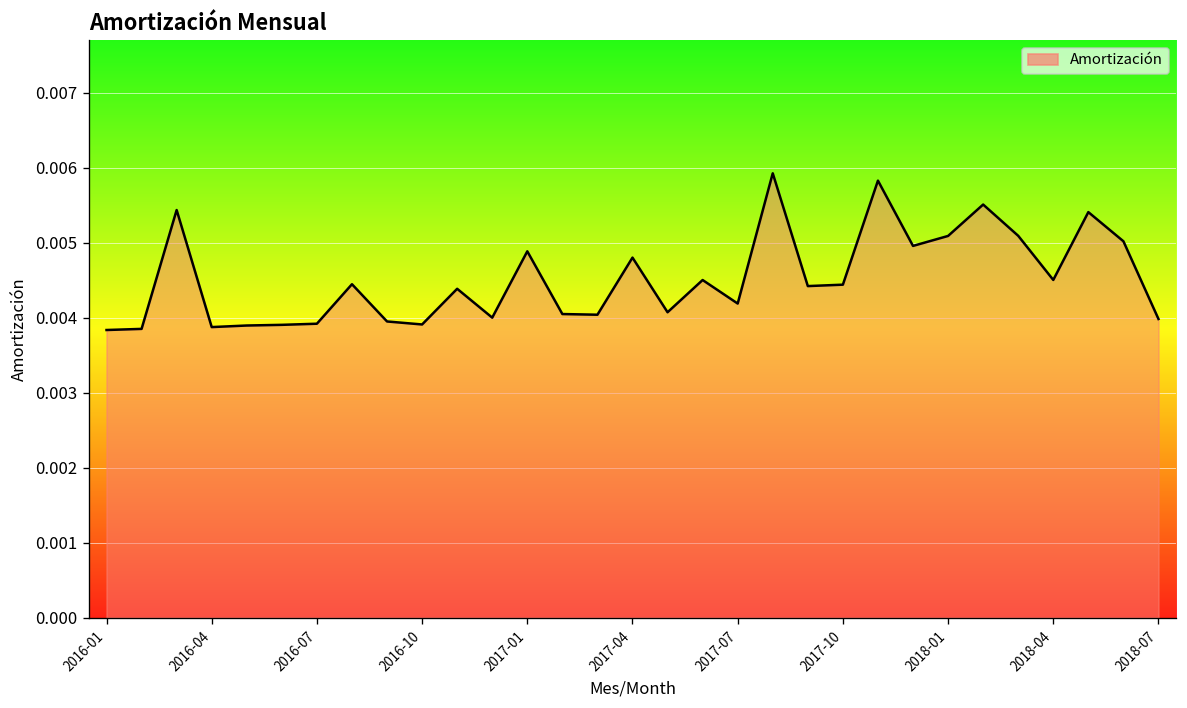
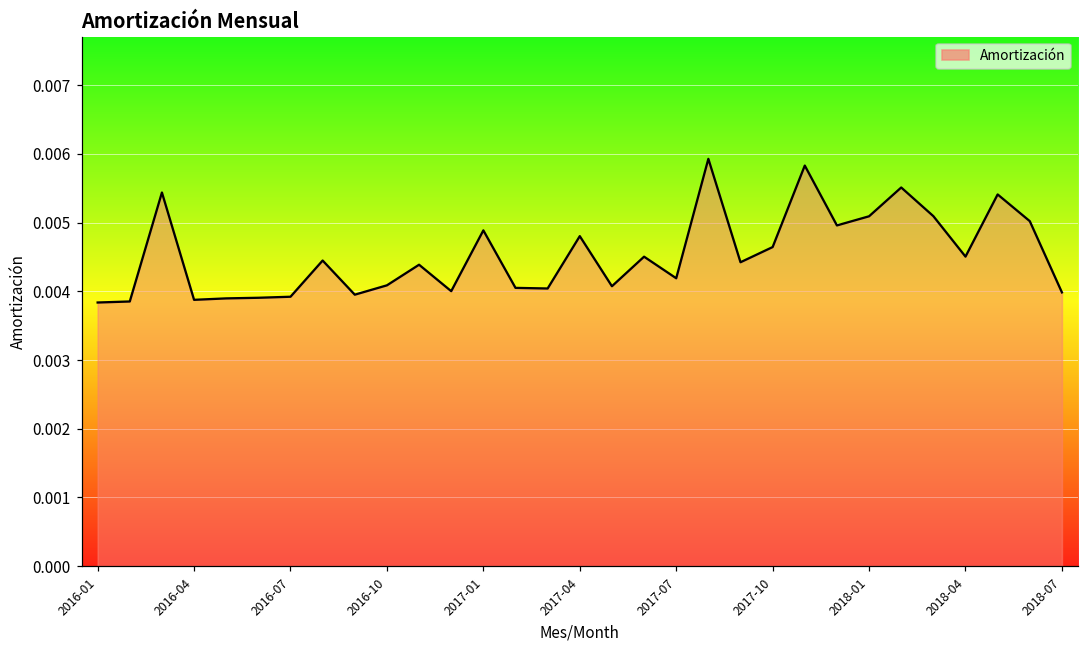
  {
    "2016-01": 0.0038,
    "2016-04": 0.0039,
    "2016-07": 0.0039,
-   "2016-10": 0.0039,
+   "2016-10": 0.0041,
    "2017-01": 0.0049,
    "2017-04": 0.0048,
    "2017-07": 0.0042,
-   "2017-10": 0.0044,
+   "2017-10": 0.0046,
    "2018-01": 0.0051,
    "2018-04": 0.0045,
    "2018-07": 0.0040
  }
